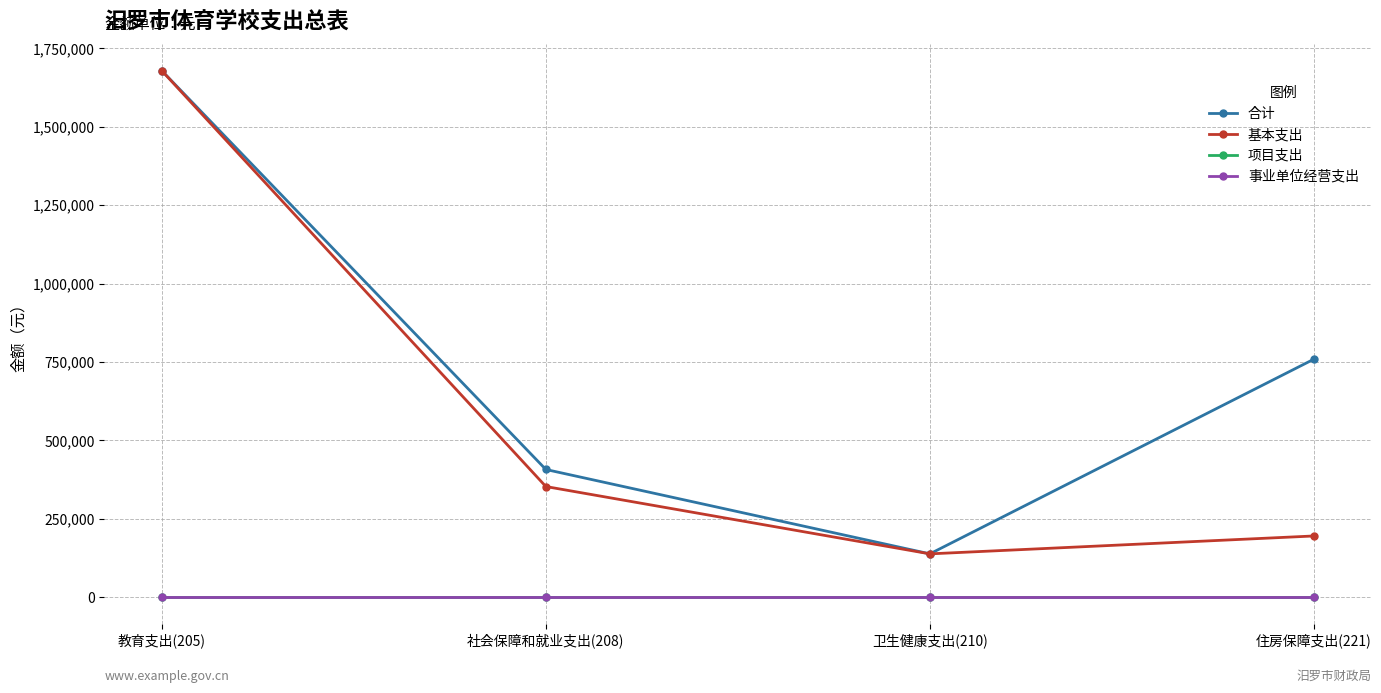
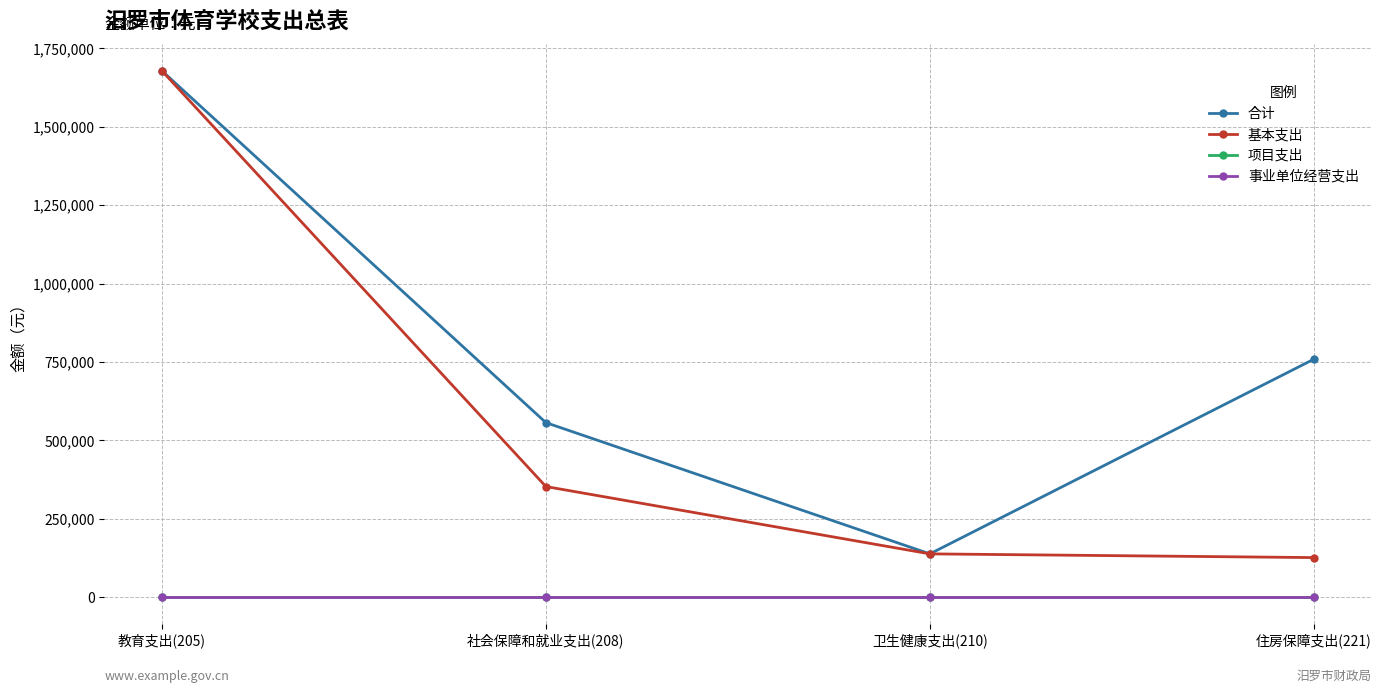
  {
    "合计": {
-     "社会保障和就业支出(208)": "410,000",
+     "社会保障和就业支出(208)": "560,000",
      "住房保障支出(221)": "760,000"
    },
    "基本支出": {
      "社会保障和就业支出(208)": "350,000",
-     "住房保障支出(221)": "200,000"
+     "住房保障支出(221)": "130,000"
    },
    "事业单位经营支出": {
      "教育支出(205)": "0",
      "社会保障和就业支出(208)": "0",
      "卫生健康支出(210)": "0",
      "住房保障支出(221)": "0"
    }
  }
